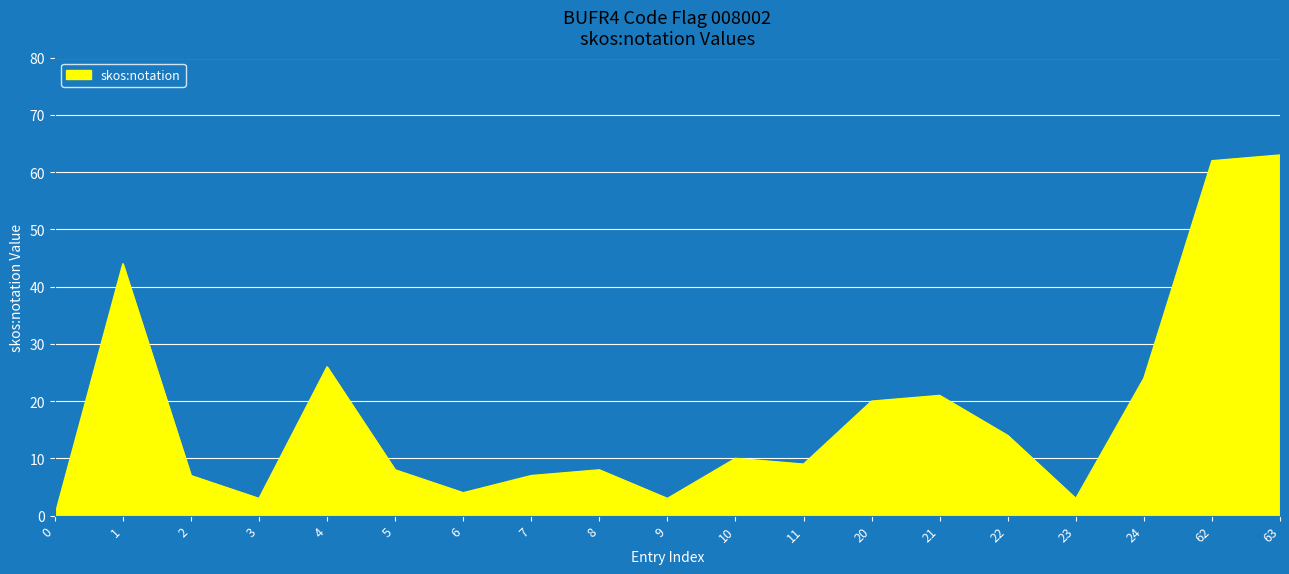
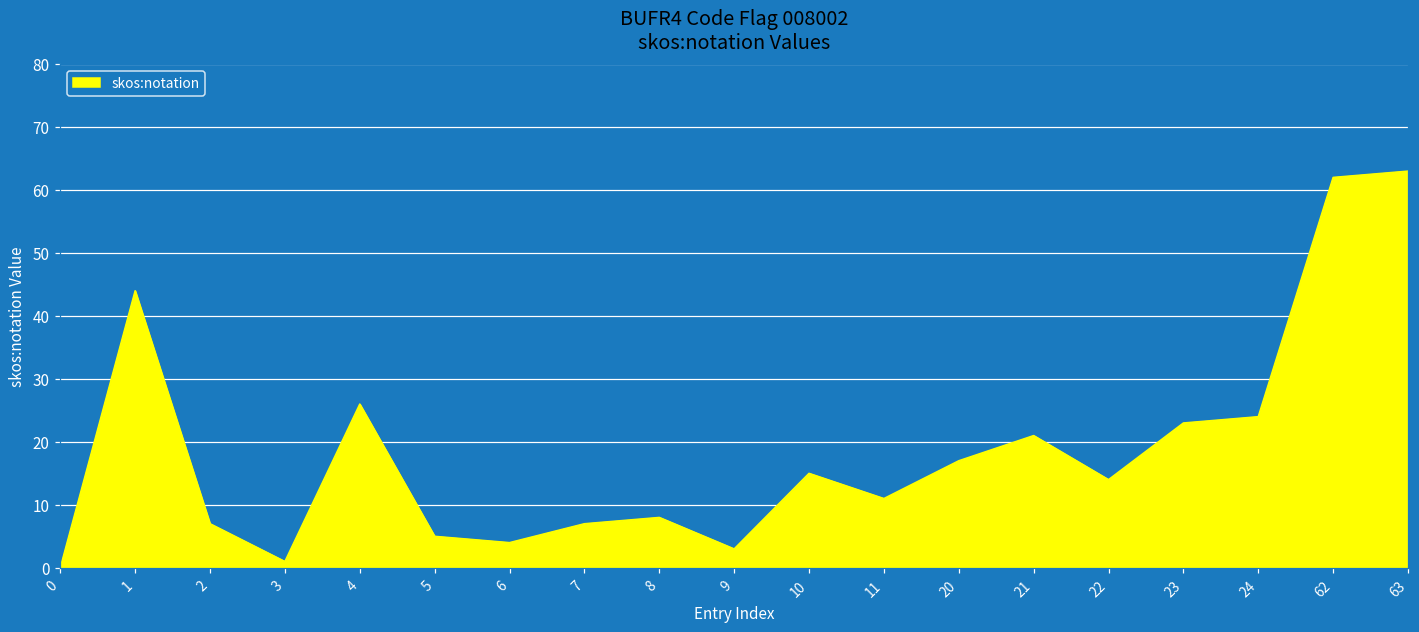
  {
    "0": 0,
    "1": 44,
    "2": 7,
-   "3": 3,
+   "3": 1,
    "4": 26,
-   "5": 8,
+   "5": 5,
    "6": 4,
    "7": 7,
    "8": 8,
    "9": 3,
-   "10": 10,
-   "11": 9,
-   "20": 20,
+   "10": 15,
+   "11": 11,
+   "20": 17,
    "21": 21,
    "22": 14,
-   "23": 3,
+   "23": 23,
    "24": 24,
    "62": 62,
    "63": 63
  }
